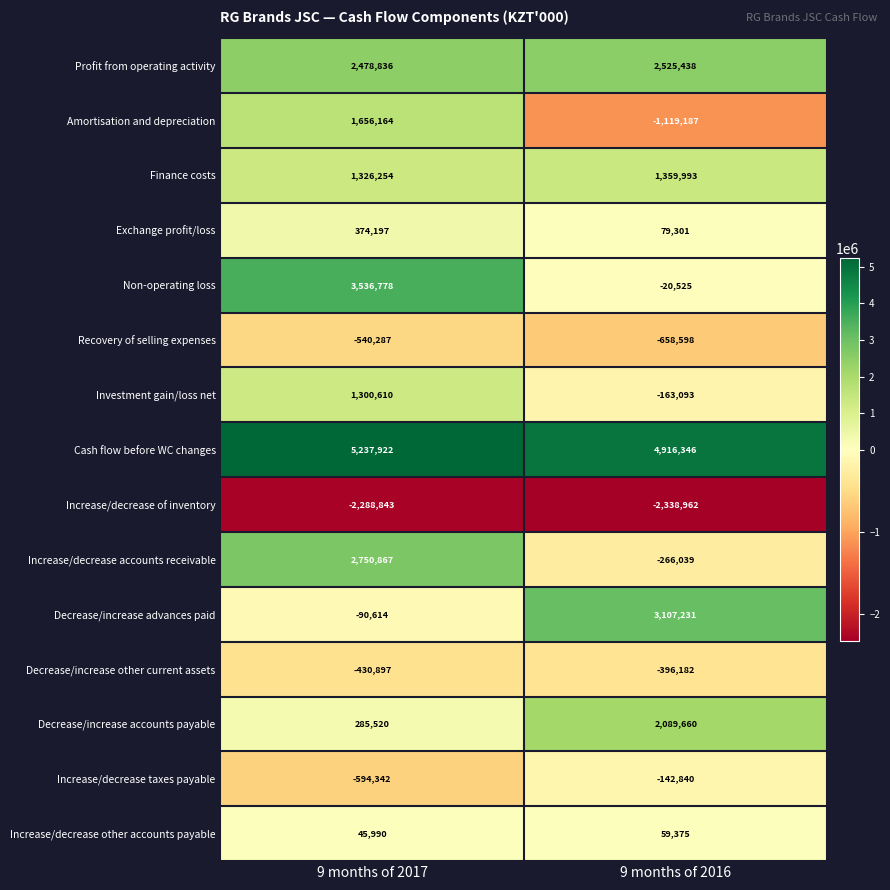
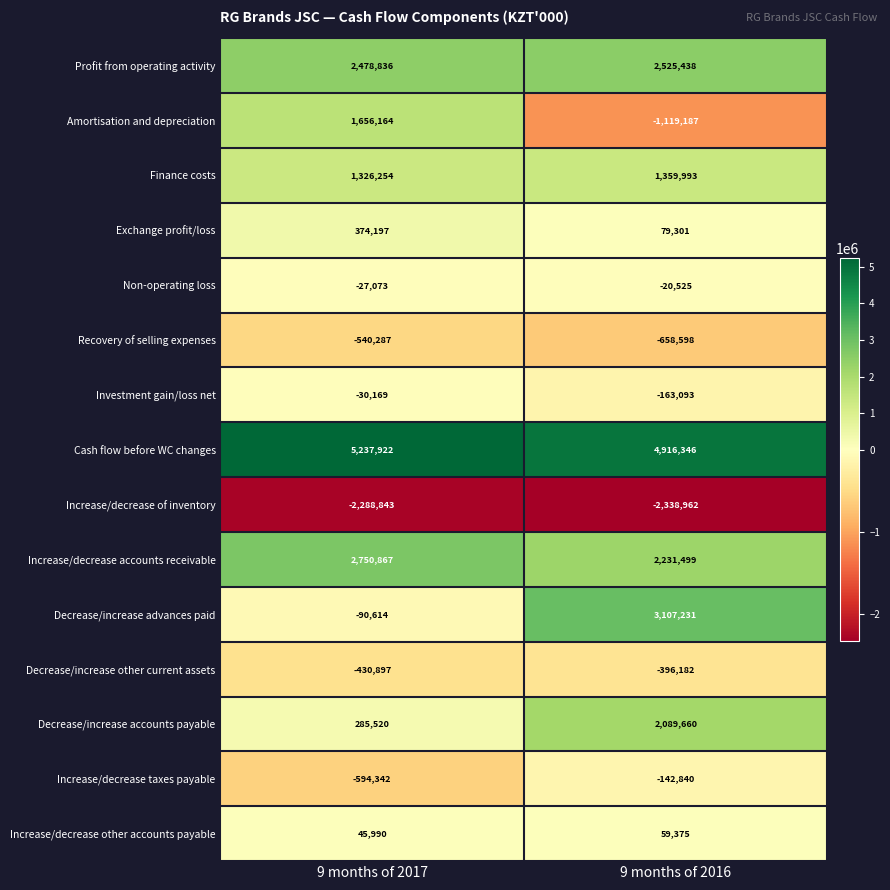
  {
    "Profit from operating activity": {
      "9 months of 2017": "2,478,836",
      "9 months of 2016": "2,525,438"
    },
    "Amortisation and depreciation": {
      "9 months of 2017": "1,656,164",
      "9 months of 2016": "-1,119,187"
    },
    "Finance costs": {
      "9 months of 2017": "1,326,254",
      "9 months of 2016": "1,359,993"
    },
    "Exchange profit/loss": {
      "9 months of 2017": "374,197",
      "9 months of 2016": "79,301"
    },
    "Non-operating loss": {
-     "9 months of 2017": "3,536,778",
+     "9 months of 2017": "-27,073",
      "9 months of 2016": "-20,525"
    },
    "Recovery of selling expenses": {
      "9 months of 2017": "-540,287",
      "9 months of 2016": "-658,598"
    },
    "Investment gain/loss net": {
-     "9 months of 2017": "1,300,610",
+     "9 months of 2017": "-30,169",
      "9 months of 2016": "-163,093"
    },
    "Cash flow before WC changes": {
      "9 months of 2017": "5,237,922",
      "9 months of 2016": "4,916,346"
    },
    "Increase/decrease of inventory": {
      "9 months of 2017": "-2,288,843",
      "9 months of 2016": "-2,338,962"
    },
    "Increase/decrease accounts receivable": {
      "9 months of 2017": "2,750,867",
-     "9 months of 2016": "-266,039"
+     "9 months of 2016": "2,231,499"
    },
    "Decrease/increase advances paid": {
      "9 months of 2017": "-90,614",
      "9 months of 2016": "3,107,231"
    },
    "Decrease/increase other current assets": {
      "9 months of 2017": "-430,897",
      "9 months of 2016": "-396,182"
    },
    "Decrease/increase accounts payable": {
      "9 months of 2017": "285,520",
      "9 months of 2016": "2,089,660"
    },
    "Increase/decrease taxes payable": {
      "9 months of 2017": "-594,342",
      "9 months of 2016": "-142,840"
    },
    "Increase/decrease other accounts payable": {
      "9 months of 2017": "45,990",
      "9 months of 2016": "59,375"
    }
  }
